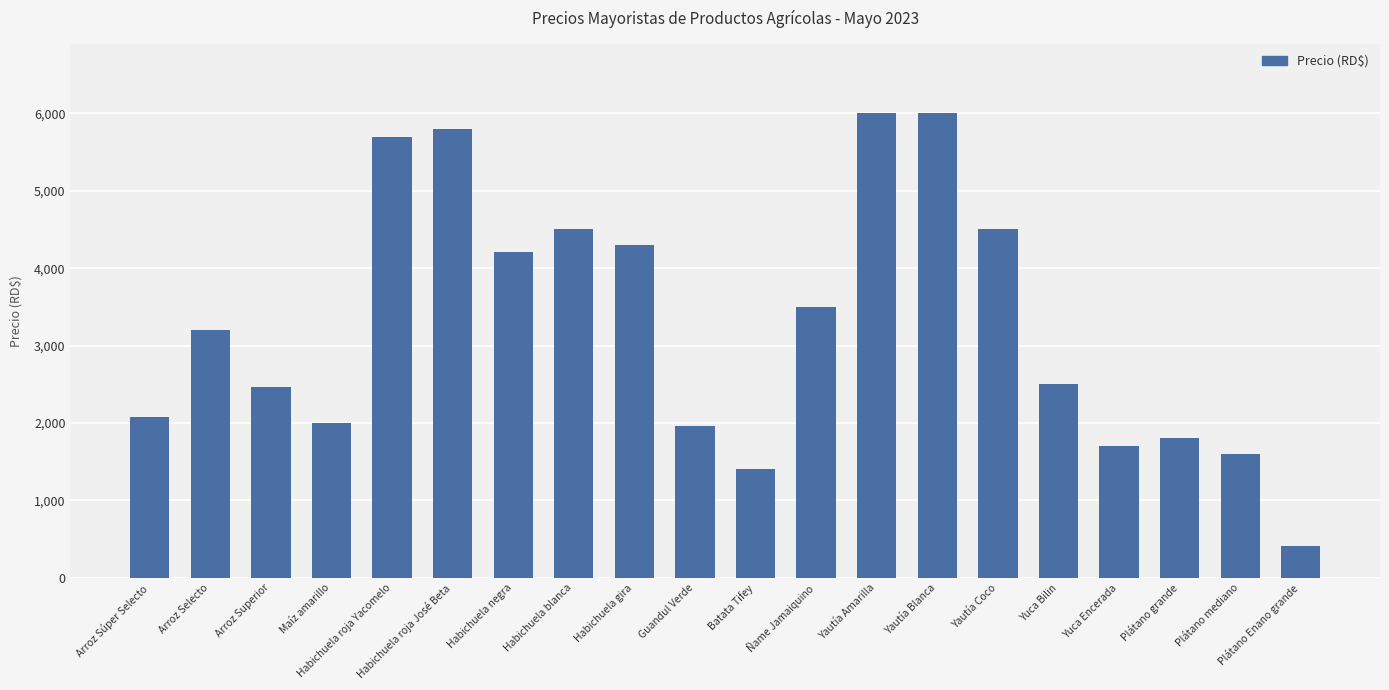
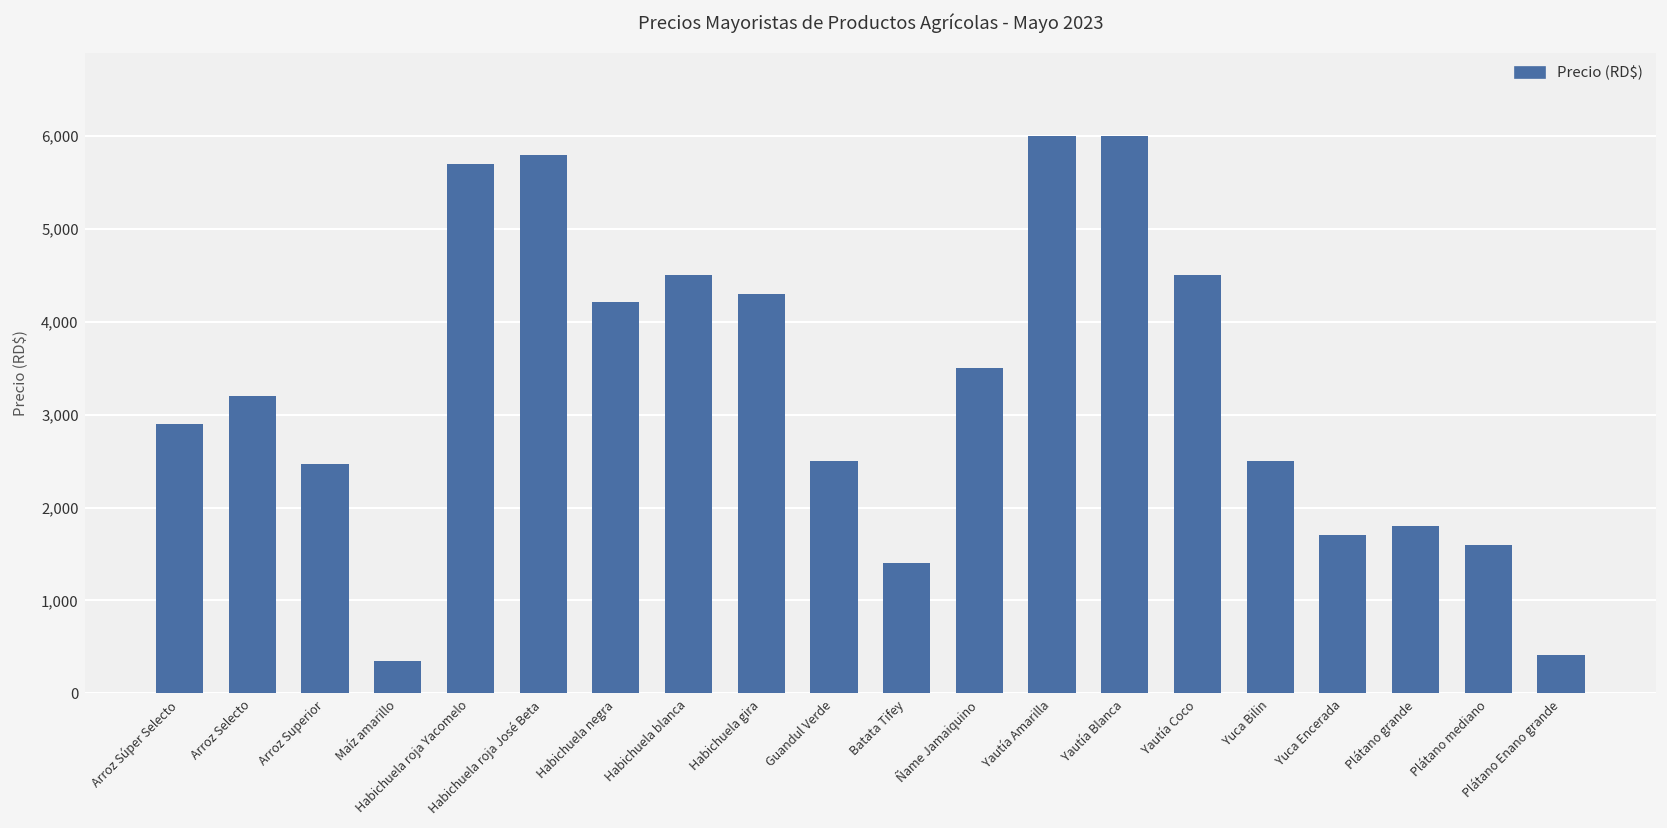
  {
-   "Arroz Súper Selecto": "2,100",
+   "Arroz Súper Selecto": "2,900",
    "Arroz Selecto": "3,200",
    "Arroz Superior": "2,500",
-   "Maíz amarillo": "2,000",
+   "Maíz amarillo": "300",
    "Habichuela roja Yacomelo": "5,700",
    "Habichuela roja José Beta": "5,800",
    "Habichuela negra": "4,200",
    "Habichuela blanca": "4,500",
    "Habichuela gira": "4,300",
-   "Guandul Verde": "2,000",
+   "Guandul Verde": "2,500",
    "Batata Tifey": "1,400",
    "Ñame Jamaiquino": "3,500",
    "Yautía Amarilla": "6,000",
    "Yautía Blanca": "6,000",
    "Yautía Coco": "4,500",
    "Yuca Bilin": "2,500",
    "Yuca Encerada": "1,700",
    "Plátano grande": "1,800",
    "Plátano mediano": "1,600",
    "Plátano Enano grande": "400"
  }
